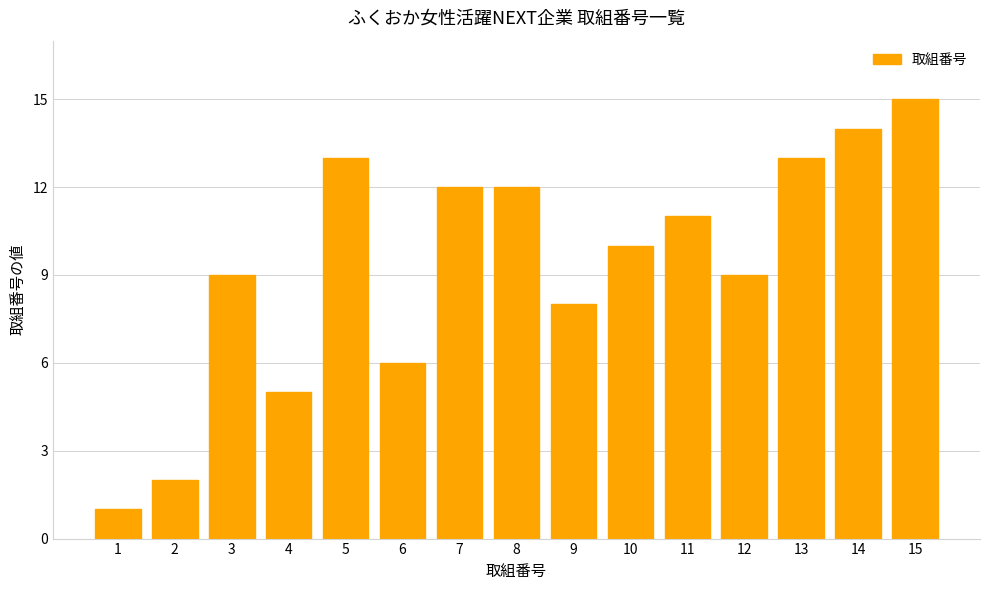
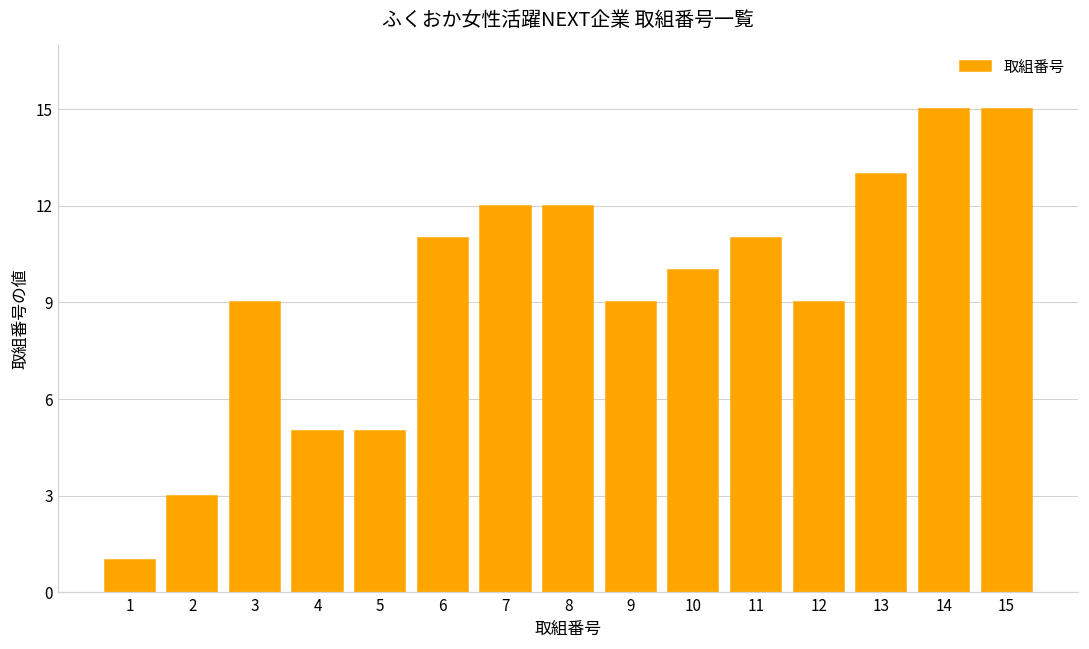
  {
    "1": 1,
-   "2": 2,
+   "2": 3,
    "3": 9,
    "4": 5,
-   "5": 13,
-   "6": 6,
+   "5": 5,
+   "6": 11,
    "7": 12,
    "8": 12,
-   "9": 8,
+   "9": 9,
    "10": 10,
    "11": 11,
    "12": 9,
    "13": 13,
-   "14": 14,
+   "14": 15,
    "15": 15
  }
